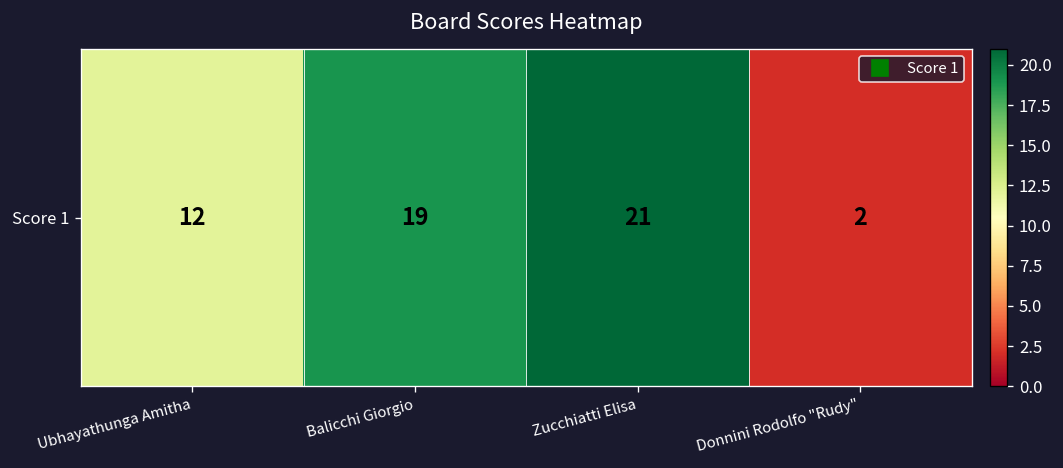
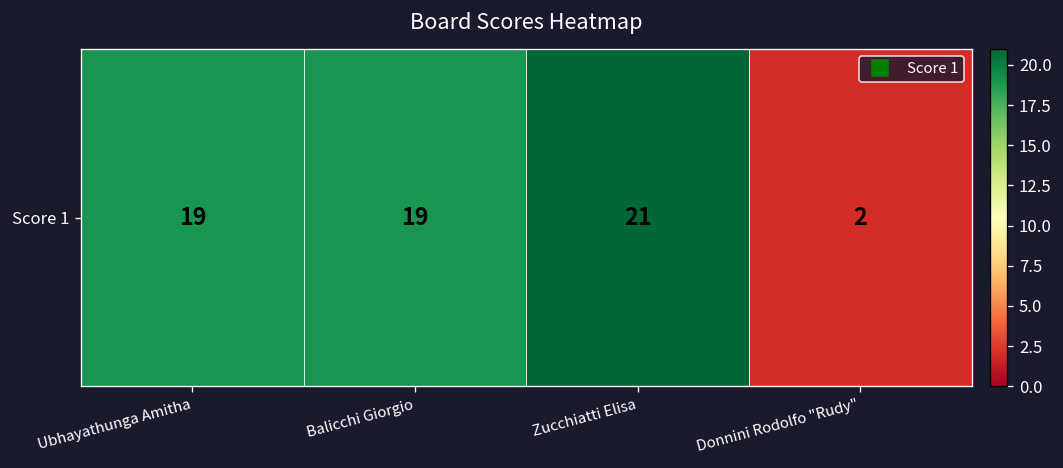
  {
    "Score 1": {
-     "Ubhayathunga Amitha": 12,
+     "Ubhayathunga Amitha": 19,
      "Balicchi Giorgio": 19,
      "Zucchiatti Elisa": 21,
      "Donnini Rodolfo \"Rudy\"": 2
    }
  }
